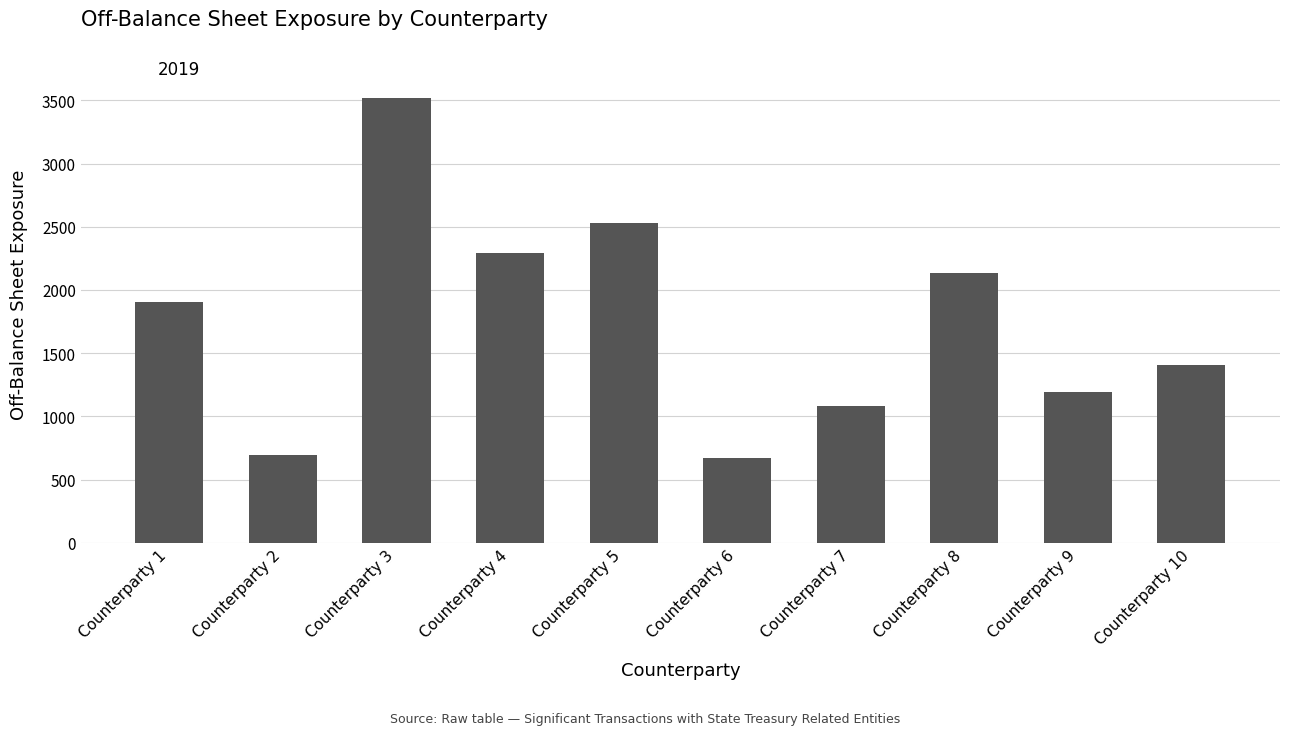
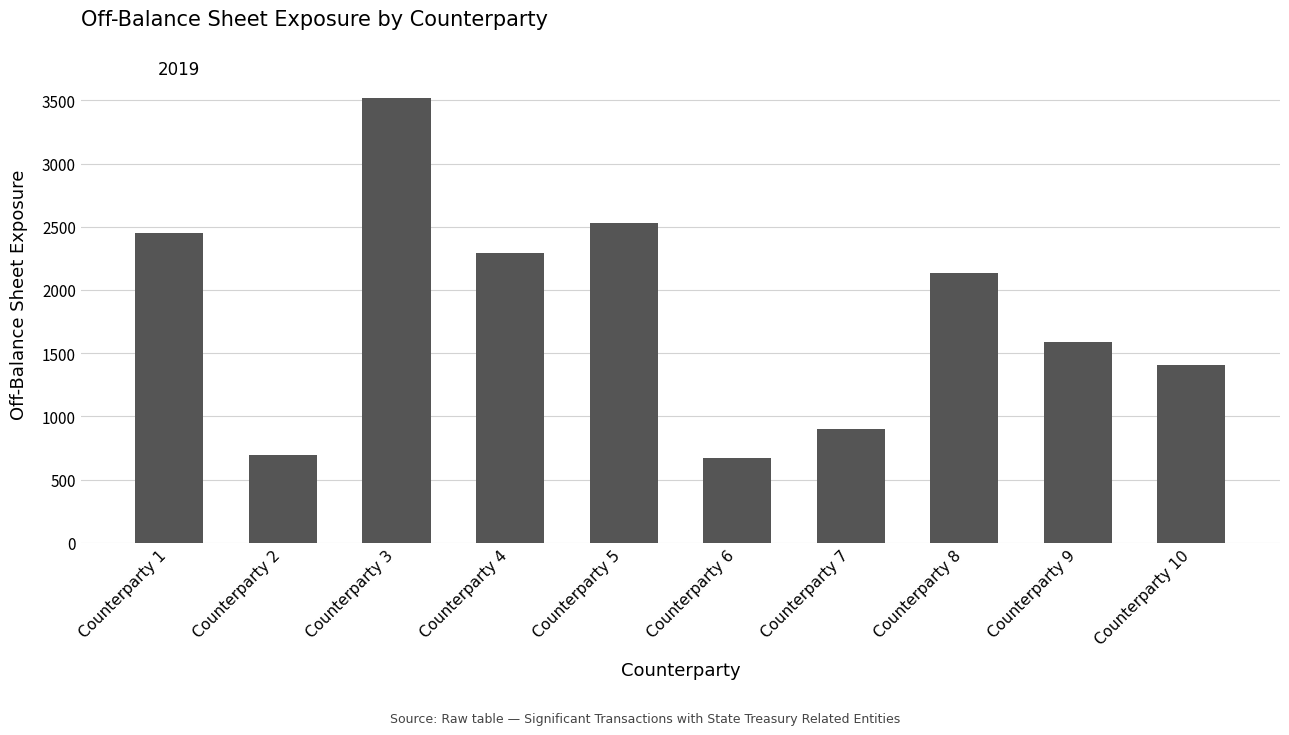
  {
-   "Counterparty 1": 1910,
+   "Counterparty 1": 2450,
    "Counterparty 2": 700,
    "Counterparty 3": 3520,
    "Counterparty 4": 2290,
    "Counterparty 5": 2530,
    "Counterparty 6": 670,
-   "Counterparty 7": 1080,
+   "Counterparty 7": 900,
    "Counterparty 8": 2130,
-   "Counterparty 9": 1190,
+   "Counterparty 9": 1590,
    "Counterparty 10": 1410
  }
